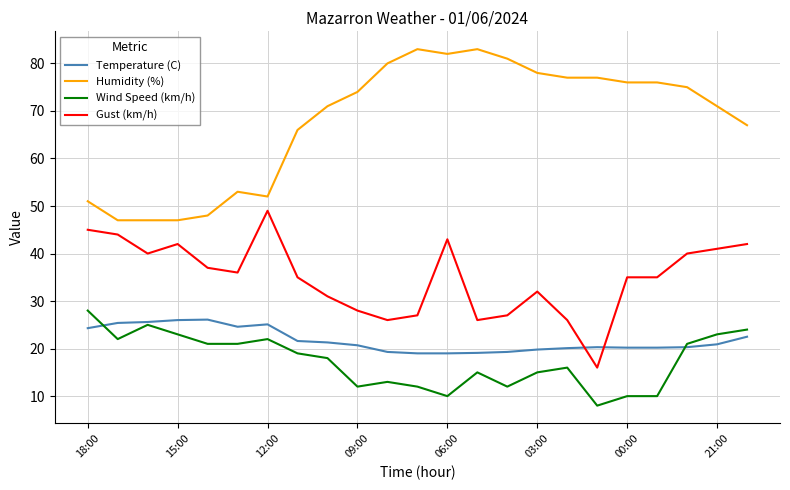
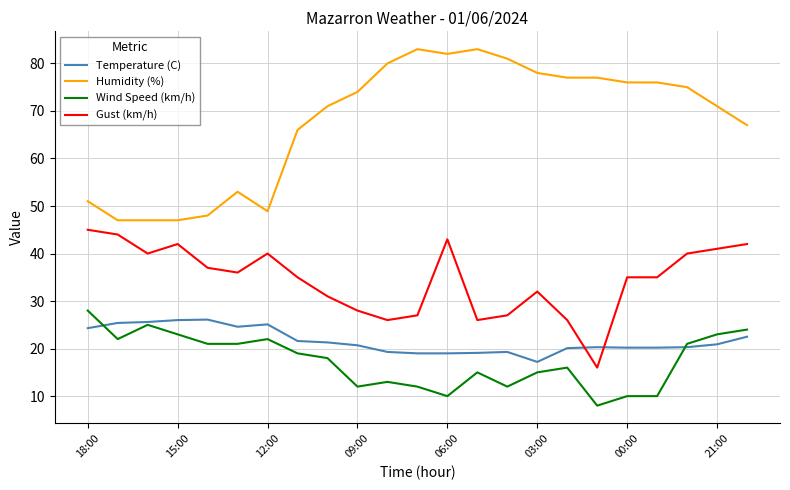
  {
    "Temperature (C)": {
      "18:00": 24,
      "15:00": 26,
      "12:00": 25,
      "09:00": 21,
      "06:00": 19,
-     "03:00": 20,
+     "03:00": 17,
      "00:00": 20,
      "21:00": 21
    },
    "Humidity (%)": {
      "18:00": 51,
      "15:00": 47,
-     "12:00": 52,
+     "12:00": 49,
      "09:00": 74,
      "06:00": 82,
      "03:00": 78,
      "00:00": 76,
      "21:00": 71
    },
    "Wind Speed (km/h)": {
      "18:00": 28,
      "15:00": 23,
      "12:00": 22,
      "09:00": 12,
      "06:00": 10,
      "03:00": 15,
      "00:00": 10,
      "21:00": 23
    },
    "Gust (km/h)": {
      "18:00": 45,
      "15:00": 42,
-     "12:00": 49,
+     "12:00": 40,
      "09:00": 28,
      "06:00": 43,
      "03:00": 32,
      "00:00": 35,
      "21:00": 41
    }
  }
